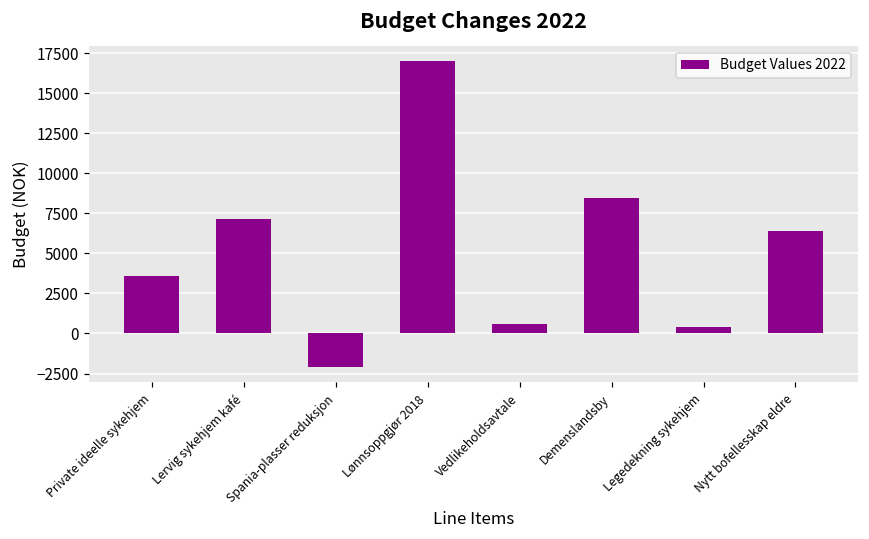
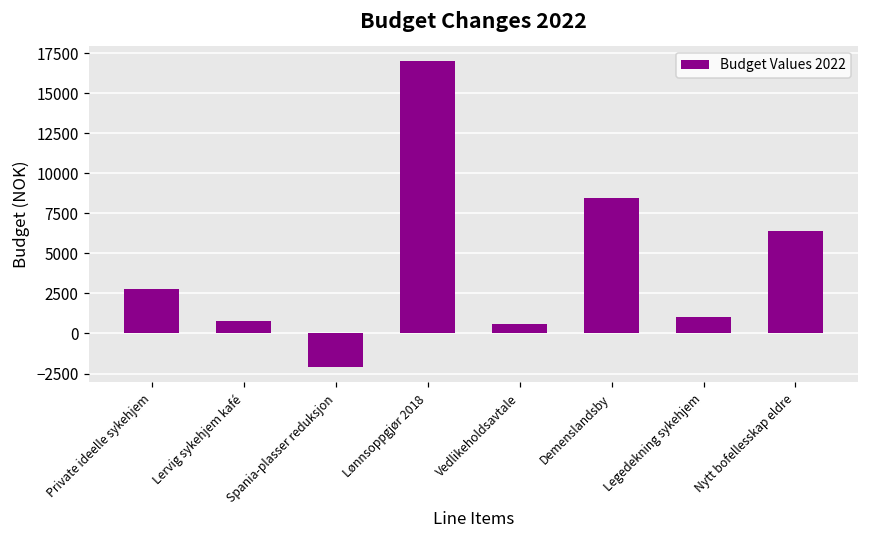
  {
-   "Private ideelle sykehjem": 3600,
-   "Lervig sykehjem kafé": 7100,
+   "Private ideelle sykehjem": 2800,
+   "Lervig sykehjem kafé": 800,
    "Spania-plasser reduksjon": -2100,
    "Lønnsoppgjør 2018": 17000,
    "Vedlikeholdsavtale": 600,
    "Demenslandsby": 8400,
-   "Legedekning sykehjem": 400,
+   "Legedekning sykehjem": 1000,
    "Nytt bofellesskap eldre": 6400
  }
